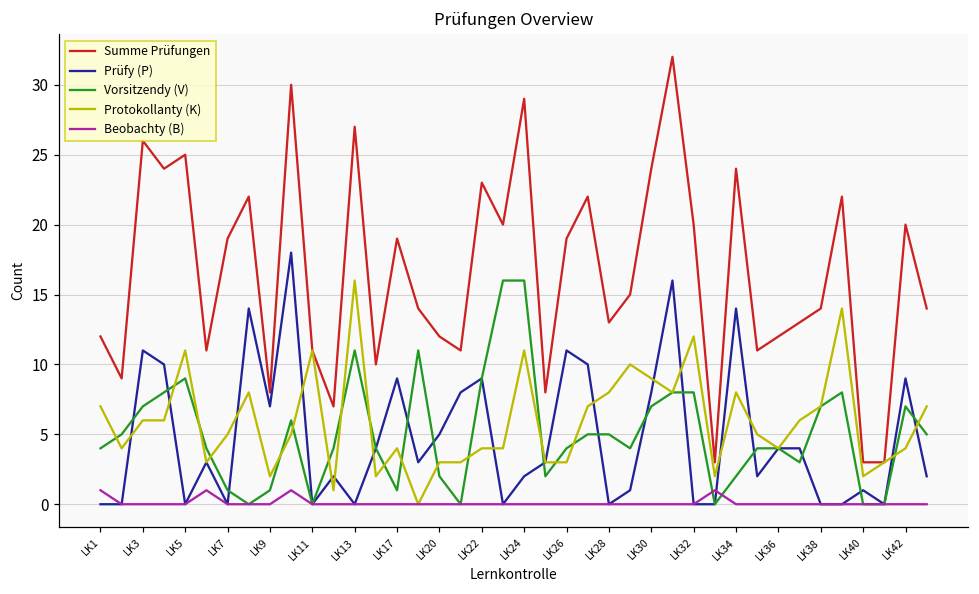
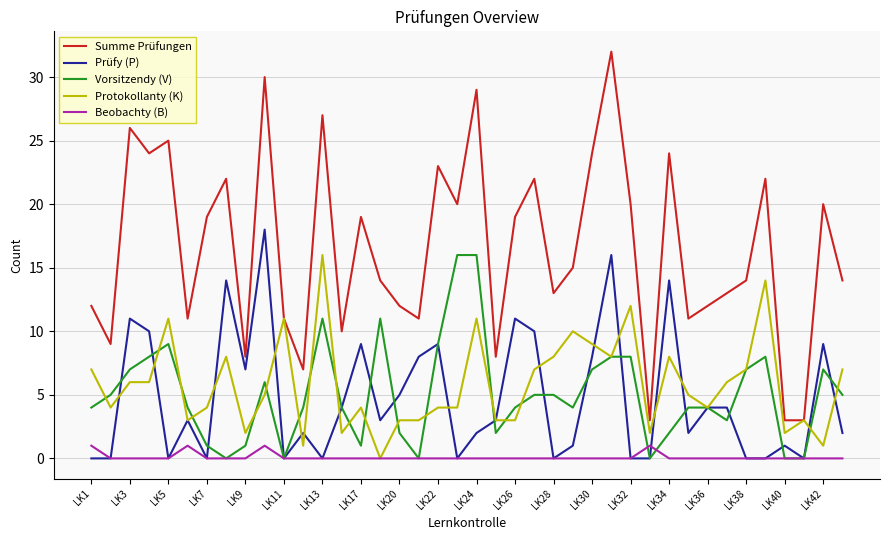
  {
    "Summe Prüfungen": {
      "LK1": 12,
      "LK3": 26,
      "LK5": 25,
      "LK7": 19,
      "LK9": 8,
      "LK13": 27,
      "LK17": 19,
      "LK20": 12,
      "LK22": 23,
      "LK24": 29,
      "LK26": 19,
      "LK28": 13,
      "LK30": 24,
      "LK32": 20,
      "LK34": 24,
      "LK36": 12,
      "LK38": 14,
      "LK40": 3,
      "LK42": 20
    },
    "Prüfy (P)": {
      "LK1": 0,
      "LK3": 11,
      "LK9": 7,
      "LK17": 9,
      "LK20": 5,
      "LK24": 2,
      "LK26": 11,
      "LK30": 8,
      "LK34": 14,
      "LK40": 1,
      "LK42": 9
    },
    "Vorsitzendy (V)": {
      "LK1": 4,
      "LK3": 7,
      "LK5": 9,
      "LK7": 1,
      "LK9": 1,
      "LK13": 11,
      "LK17": 1,
      "LK20": 2,
      "LK24": 16,
      "LK26": 4,
      "LK28": 5,
      "LK30": 7,
      "LK32": 8,
      "LK34": 2,
      "LK42": 7
    },
    "Protokollanty (K)": {
      "LK1": 7,
      "LK3": 6,
      "LK5": 11,
-     "LK7": 5,
+     "LK7": 4,
      "LK9": 2,
      "LK13": 16,
      "LK17": 4,
      "LK20": 3,
      "LK22": 4,
      "LK24": 11,
      "LK26": 3,
      "LK28": 8,
      "LK30": 9,
      "LK32": 12,
      "LK34": 8,
      "LK40": 2,
-     "LK42": 4
+     "LK42": 1
    },
    "Beobachty (B)": {
      "LK1": 1,
      "LK3": 0,
      "LK9": 0,
      "LK17": 0,
      "LK20": 0,
      "LK22": 0,
      "LK24": 0,
      "LK26": 0,
      "LK30": 0,
      "LK34": 0,
      "LK36": 0,
      "LK42": 0
    }
  }
